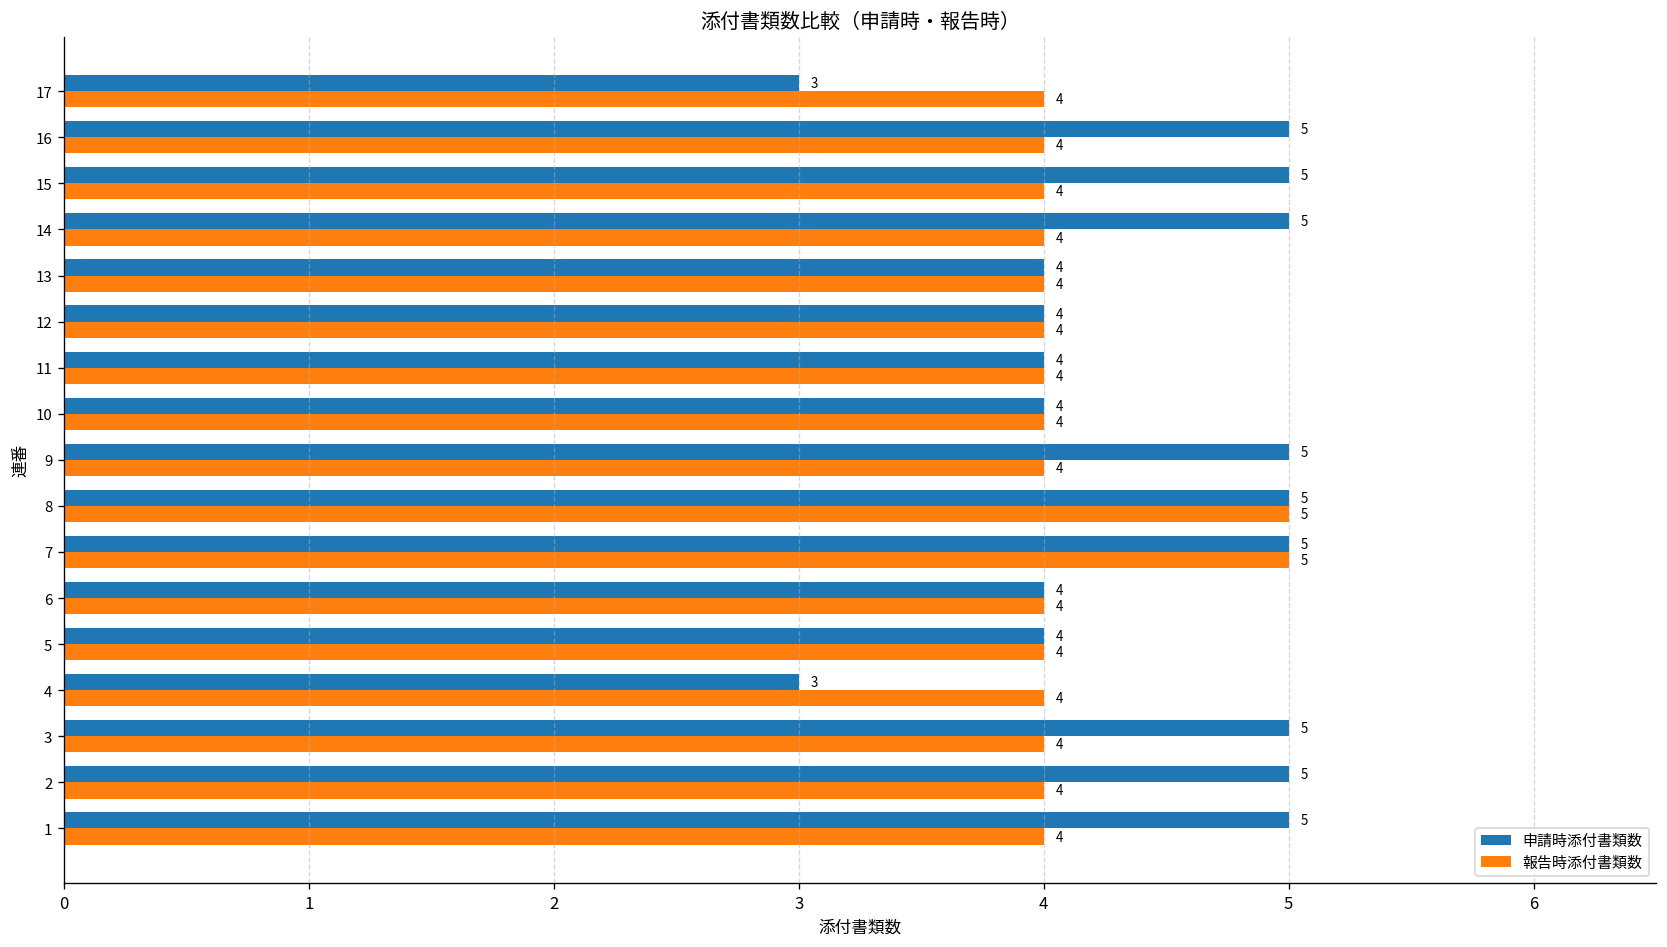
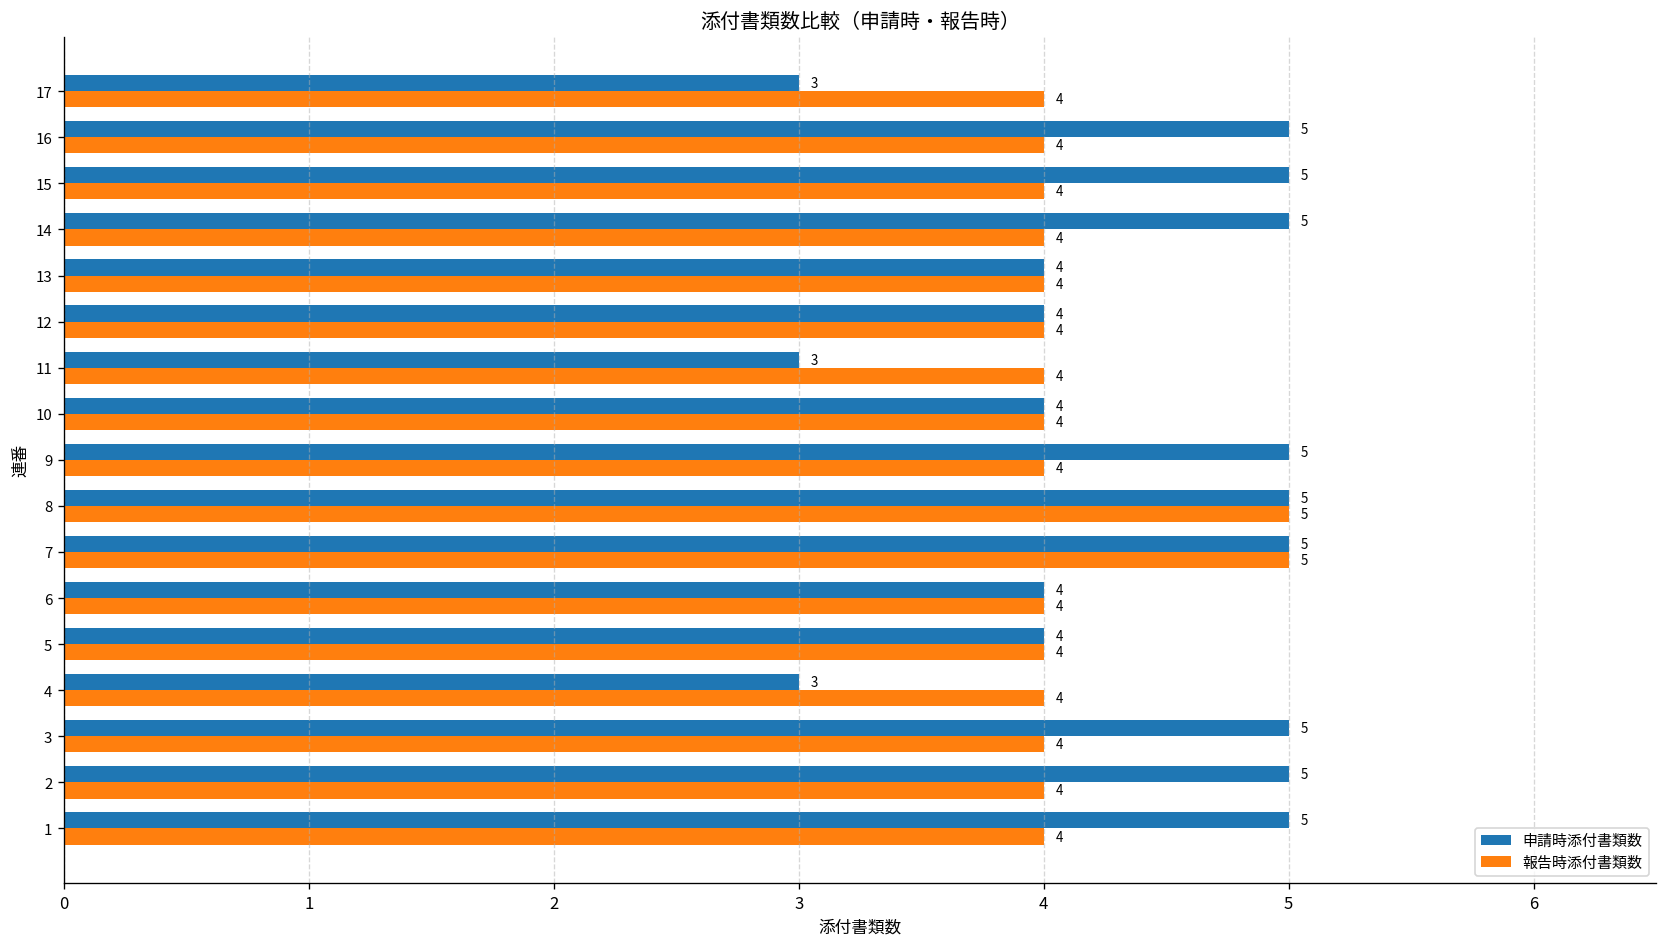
  {
    "申請時添付書類数": {
      "17": 3,
      "16": 5,
      "15": 5,
      "14": 5,
      "13": 4,
      "12": 4,
-     "11": 4,
+     "11": 3,
      "10": 4,
      "9": 5,
      "8": 5,
      "7": 5,
      "6": 4,
      "5": 4,
      "4": 3,
      "3": 5,
      "2": 5,
      "1": 5
    },
    "報告時添付書類数": {
      "17": 4,
      "16": 4,
      "15": 4,
      "14": 4,
      "13": 4,
      "12": 4,
      "11": 4,
      "10": 4,
      "9": 4,
      "8": 5,
      "7": 5,
      "6": 4,
      "5": 4,
      "4": 4,
      "3": 4,
      "2": 4,
      "1": 4
    }
  }
